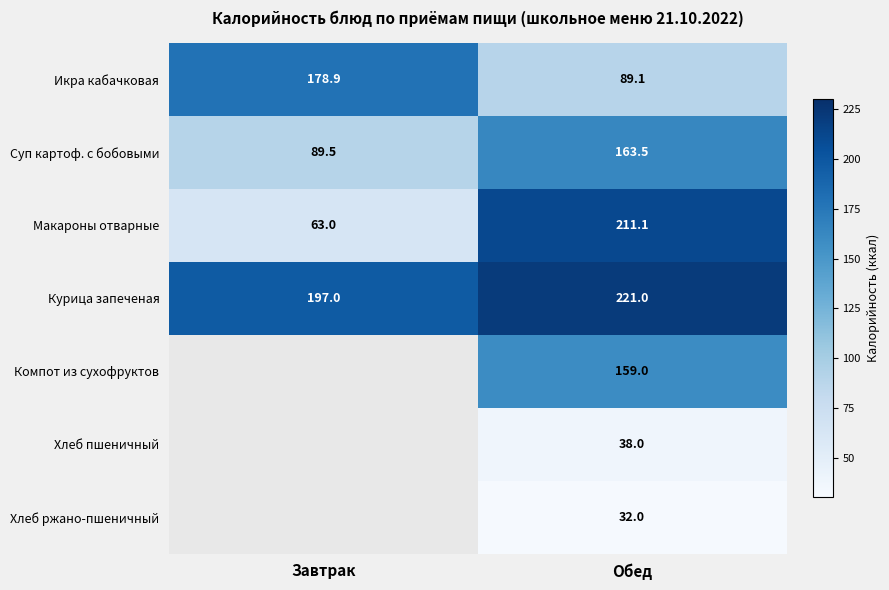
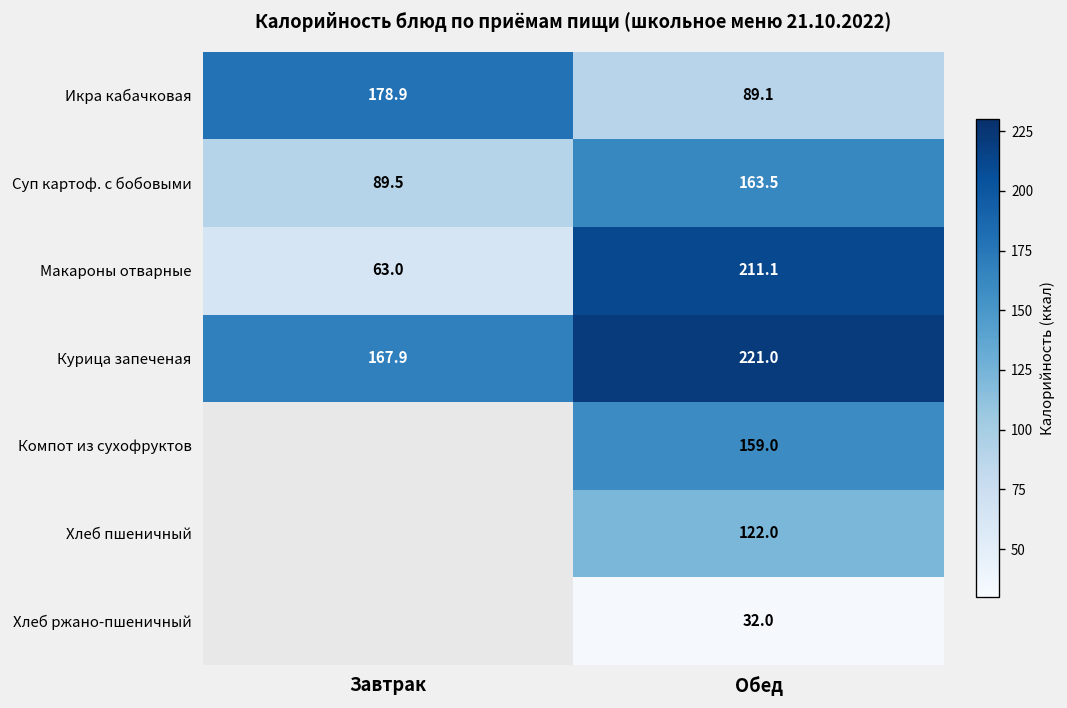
  {
    "Икра кабачковая": {
      "Завтрак": 178.9,
      "Обед": 89.1
    },
    "Суп картоф. с бобовыми": {
      "Завтрак": 89.5,
      "Обед": 163.5
    },
    "Макароны отварные": {
      "Завтрак": 63.0,
      "Обед": 211.1
    },
    "Курица запеченая": {
-     "Завтрак": 197.0,
+     "Завтрак": 167.9,
      "Обед": 221.0
    },
    "Компот из сухофруктов": {
      "Обед": 159.0
    },
    "Хлеб пшеничный": {
-     "Обед": 38.0
+     "Обед": 122.0
    },
    "Хлеб ржано-пшеничный": {
      "Обед": 32.0
    }
  }
